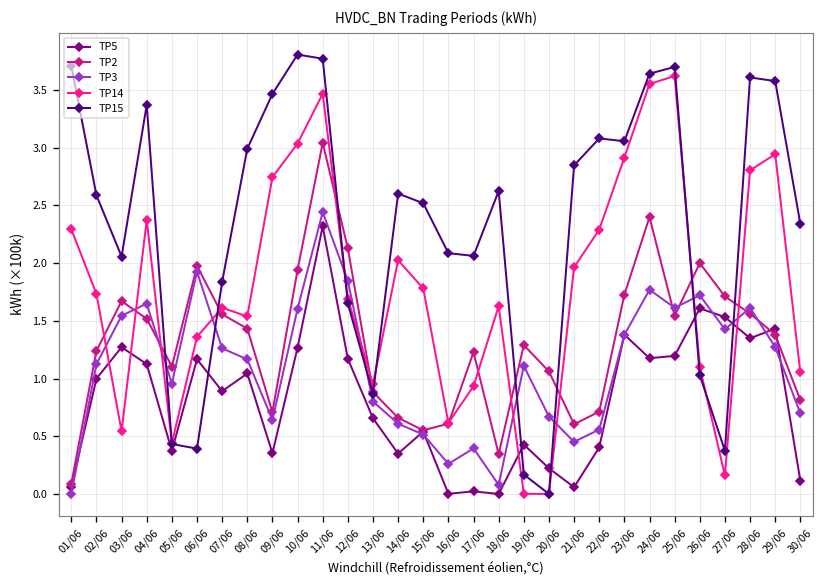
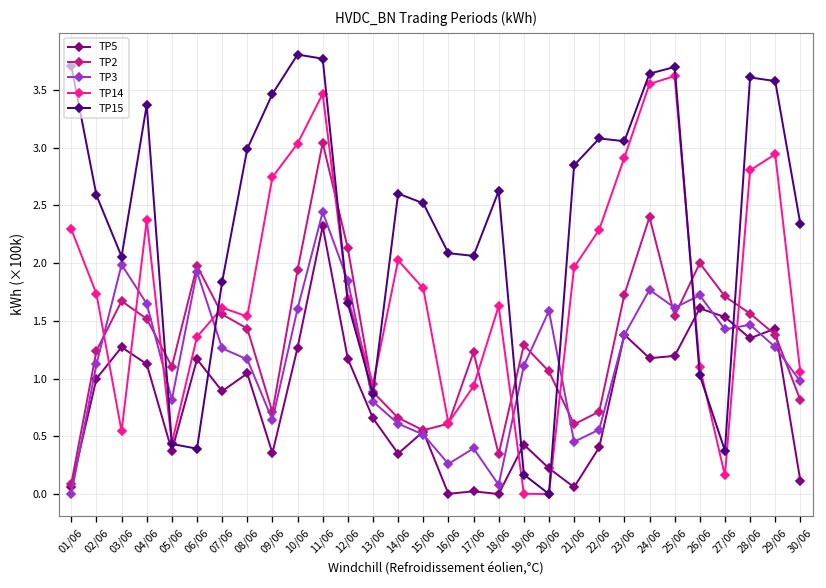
  {
    "TP3": {
      "01/06": 0.0,
      "02/06": 1.1,
-     "03/06": 1.5,
+     "03/06": 2.0,
      "04/06": 1.6,
-     "05/06": 1.0,
+     "05/06": 0.8,
      "06/06": 1.9,
      "07/06": 1.3,
      "08/06": 1.2,
      "09/06": 0.6,
      "10/06": 1.6,
      "11/06": 2.4,
      "12/06": 1.8,
      "13/06": 0.8,
      "14/06": 0.6,
      "16/06": 0.3,
      "17/06": 0.4,
      "18/06": 0.1,
      "19/06": 1.1,
-     "20/06": 0.7,
+     "20/06": 1.6,
      "21/06": 0.5,
      "22/06": 0.6,
      "24/06": 1.8,
      "25/06": 1.6,
      "26/06": 1.7,
      "27/06": 1.4,
-     "28/06": 1.6,
+     "28/06": 1.5,
      "29/06": 1.3,
-     "30/06": 0.7
+     "30/06": 1.0
    }
  }
